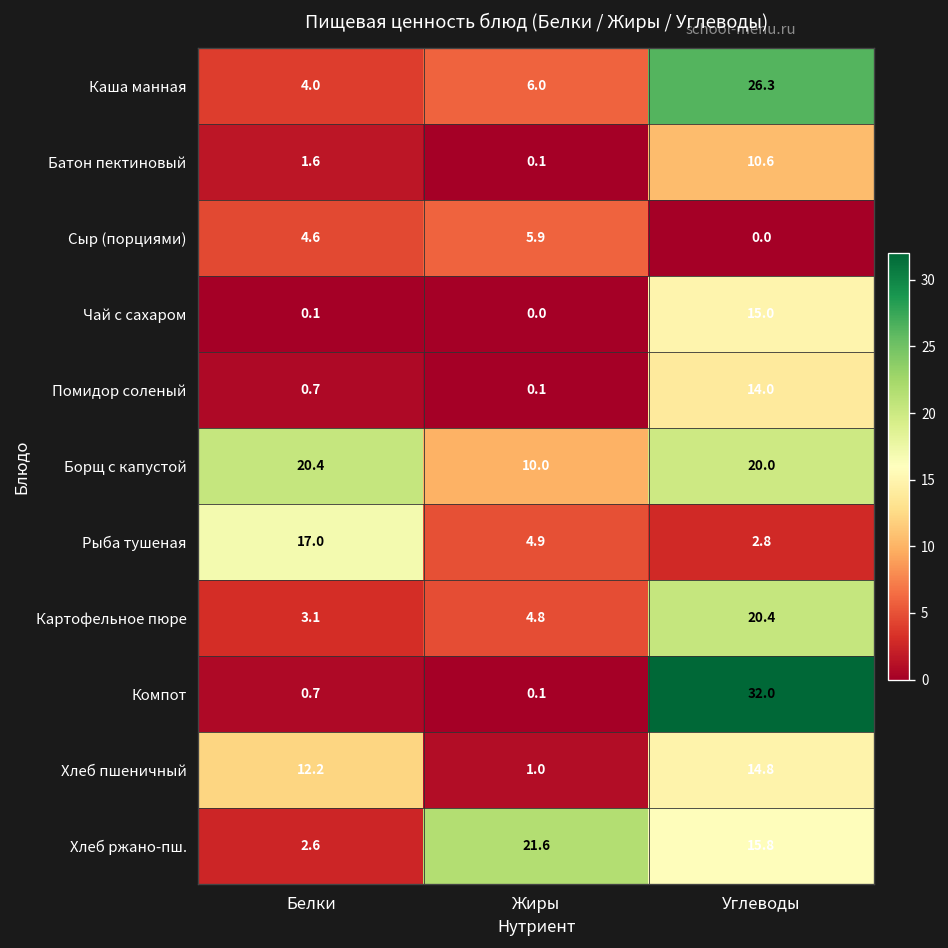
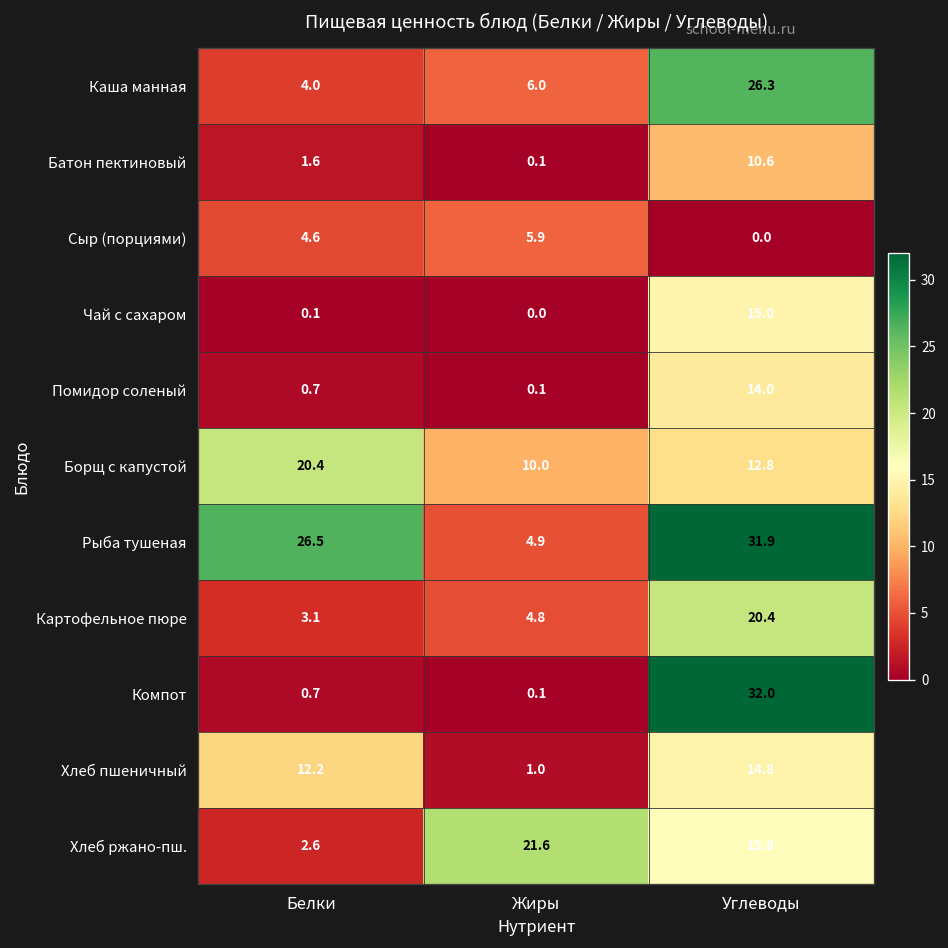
  {
    "Каша манная": {
      "Белки": 4.0,
      "Жиры": 6.0,
      "Углеводы": 26.3
    },
    "Батон пектиновый": {
      "Белки": 1.6,
      "Жиры": 0.1,
      "Углеводы": 10.6
    },
    "Сыр (порциями)": {
      "Белки": 4.6,
      "Жиры": 5.9,
      "Углеводы": 0.0
    },
    "Чай с сахаром": {
      "Белки": 0.1,
      "Жиры": 0.0,
      "Углеводы": 15.0
    },
    "Помидор соленый": {
      "Белки": 0.7,
      "Жиры": 0.1,
      "Углеводы": 14.0
    },
    "Борщ с капустой": {
      "Белки": 20.4,
      "Жиры": 10.0,
-     "Углеводы": 20.0
+     "Углеводы": 12.8
    },
    "Рыба тушеная": {
-     "Белки": 17.0,
+     "Белки": 26.5,
      "Жиры": 4.9,
-     "Углеводы": 2.8
+     "Углеводы": 31.9
    },
    "Картофельное пюре": {
      "Белки": 3.1,
      "Жиры": 4.8,
      "Углеводы": 20.4
    },
    "Компот": {
      "Белки": 0.7,
      "Жиры": 0.1,
      "Углеводы": 32.0
    },
    "Хлеб пшеничный": {
      "Белки": 12.2,
      "Жиры": 1.0,
      "Углеводы": 14.8
    },
    "Хлеб ржано-пш.": {
      "Белки": 2.6,
      "Жиры": 21.6,
      "Углеводы": 15.8
    }
  }
